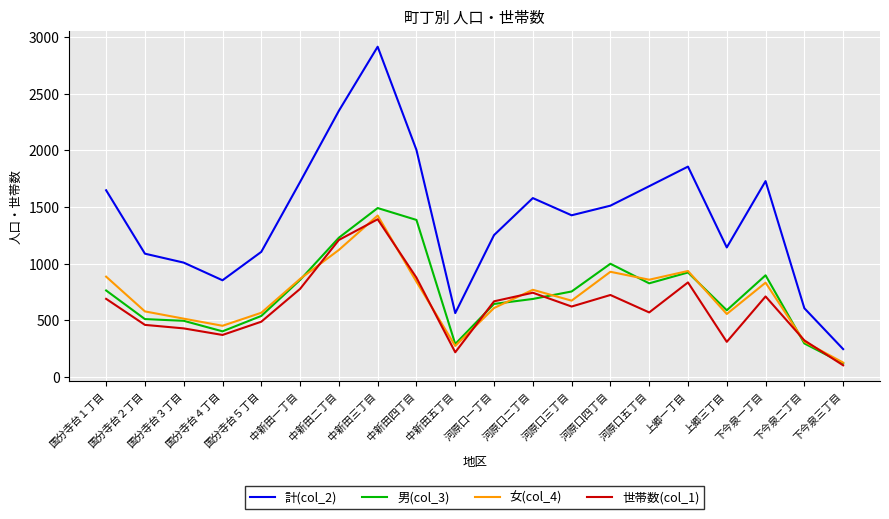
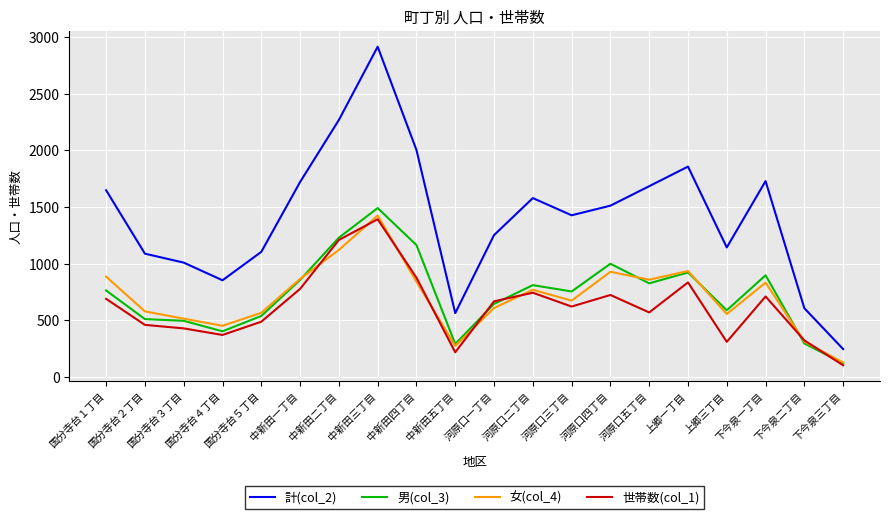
  {
    "計(col_2)": {
      "国分寺台１丁目": 1650,
      "国分寺台２丁目": 1090,
      "国分寺台３丁目": 1010,
      "国分寺台４丁目": 850,
      "国分寺台５丁目": 1100,
      "中新田一丁目": 1720,
-     "中新田二丁目": 2350,
+     "中新田二丁目": 2270,
      "中新田三丁目": 2920,
      "中新田四丁目": 2000,
      "中新田五丁目": 560,
      "河原口一丁目": 1250,
      "河原口二丁目": 1580,
      "河原口三丁目": 1430,
      "河原口四丁目": 1510,
      "河原口五丁目": 1680,
      "上郷一丁目": 1860,
      "上郷三丁目": 1140,
      "下今泉一丁目": 1730,
      "下今泉二丁目": 610,
      "下今泉三丁目": 250
    },
    "男(col_3)": {
      "国分寺台１丁目": 760,
      "国分寺台２丁目": 510,
      "国分寺台４丁目": 400,
      "国分寺台５丁目": 540,
      "中新田三丁目": 1490,
-     "中新田四丁目": 1390,
+     "中新田四丁目": 1160,
      "河原口一丁目": 640,
-     "河原口二丁目": 690,
+     "河原口二丁目": 810,
      "河原口三丁目": 750,
      "河原口四丁目": 1000,
      "河原口五丁目": 830,
      "上郷三丁目": 590,
      "下今泉一丁目": 900
    },
    "女(col_4)": {
      "国分寺台１丁目": 890,
      "国分寺台２丁目": 580,
      "国分寺台４丁目": 450,
      "国分寺台５丁目": 570,
      "中新田二丁目": 1120,
      "中新田三丁目": 1430,
      "中新田四丁目": 840,
      "河原口一丁目": 610,
      "河原口二丁目": 770,
      "河原口三丁目": 670,
      "河原口四丁目": 930,
      "河原口五丁目": 860,
      "上郷三丁目": 560,
      "下今泉一丁目": 830
    },
    "世帯数(col_1)": {
      "国分寺台１丁目": 690,
      "国分寺台２丁目": 460,
      "国分寺台３丁目": 430,
      "国分寺台４丁目": 370,
      "国分寺台５丁目": 490,
      "中新田一丁目": 780,
      "中新田三丁目": 1390,
      "中新田四丁目": 880,
      "中新田五丁目": 220,
      "河原口一丁目": 670,
      "河原口二丁目": 740,
      "河原口三丁目": 620,
      "河原口四丁目": 720,
      "河原口五丁目": 570,
      "上郷一丁目": 830,
      "上郷三丁目": 310,
      "下今泉一丁目": 710
    }
  }
